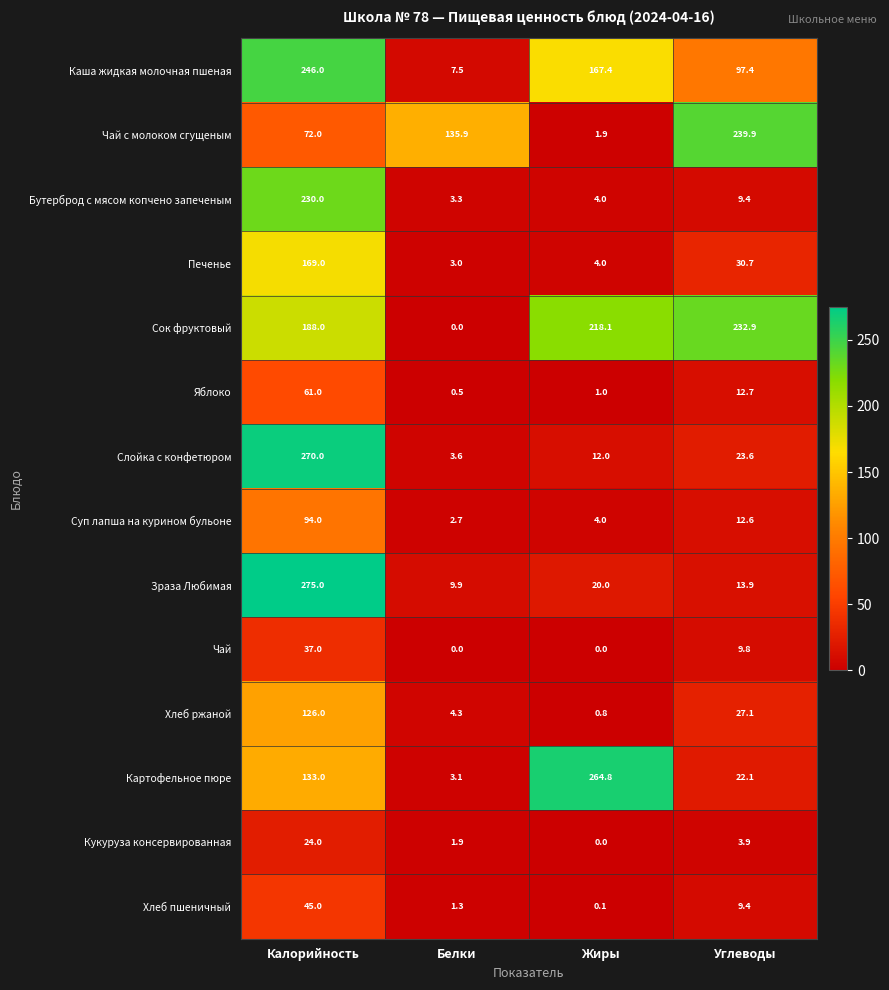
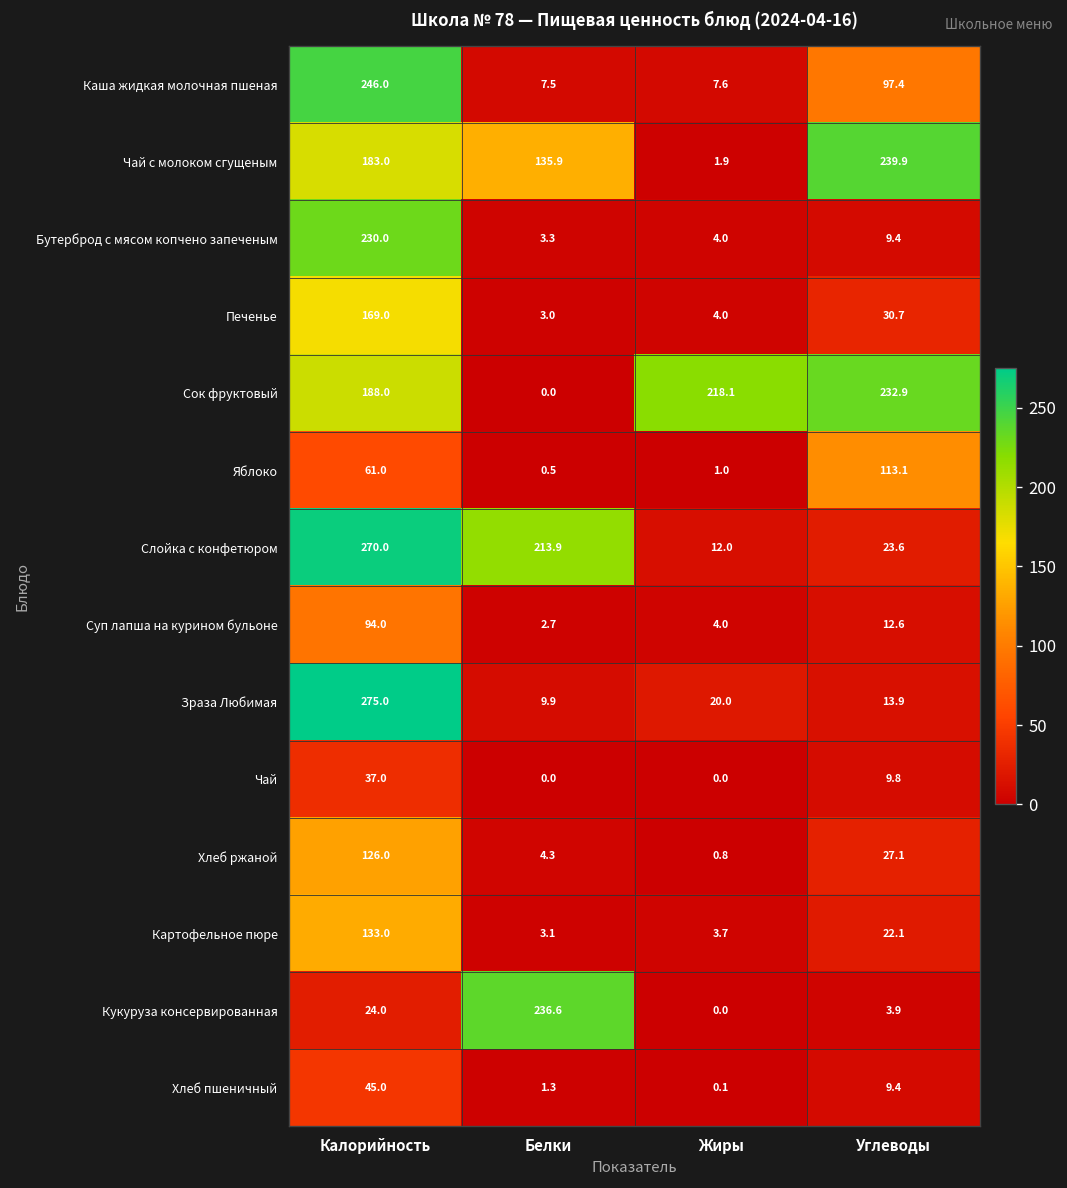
  {
    "Каша жидкая молочная пшеная": {
      "Калорийность": 246.0,
      "Белки": 7.5,
-     "Жиры": 167.4,
+     "Жиры": 7.6,
      "Углеводы": 97.4
    },
    "Чай с молоком сгущеным": {
-     "Калорийность": 72.0,
+     "Калорийность": 183.0,
      "Белки": 135.9,
      "Жиры": 1.9,
      "Углеводы": 239.9
    },
    "Бутерброд с мясом копчено запеченым": {
      "Калорийность": 230.0,
      "Белки": 3.3,
      "Жиры": 4.0,
      "Углеводы": 9.4
    },
    "Печенье": {
      "Калорийность": 169.0,
      "Белки": 3.0,
      "Жиры": 4.0,
      "Углеводы": 30.7
    },
    "Сок фруктовый": {
      "Калорийность": 188.0,
      "Белки": 0.0,
      "Жиры": 218.1,
      "Углеводы": 232.9
    },
    "Яблоко": {
      "Калорийность": 61.0,
      "Белки": 0.5,
      "Жиры": 1.0,
-     "Углеводы": 12.7
+     "Углеводы": 113.1
    },
    "Слойка с конфетюром": {
      "Калорийность": 270.0,
-     "Белки": 3.6,
+     "Белки": 213.9,
      "Жиры": 12.0,
      "Углеводы": 23.6
    },
    "Суп лапша на курином бульоне": {
      "Калорийность": 94.0,
      "Белки": 2.7,
      "Жиры": 4.0,
      "Углеводы": 12.6
    },
    "Зраза Любимая": {
      "Калорийность": 275.0,
      "Белки": 9.9,
      "Жиры": 20.0,
      "Углеводы": 13.9
    },
    "Чай": {
      "Калорийность": 37.0,
      "Белки": 0.0,
      "Жиры": 0.0,
      "Углеводы": 9.8
    },
    "Хлеб ржаной": {
      "Калорийность": 126.0,
      "Белки": 4.3,
      "Жиры": 0.8,
      "Углеводы": 27.1
    },
    "Картофельное пюре": {
      "Калорийность": 133.0,
      "Белки": 3.1,
-     "Жиры": 264.8,
+     "Жиры": 3.7,
      "Углеводы": 22.1
    },
    "Кукуруза консервированная": {
      "Калорийность": 24.0,
-     "Белки": 1.9,
+     "Белки": 236.6,
      "Жиры": 0.0,
      "Углеводы": 3.9
    },
    "Хлеб пшеничный": {
      "Калорийность": 45.0,
      "Белки": 1.3,
      "Жиры": 0.1,
      "Углеводы": 9.4
    }
  }
